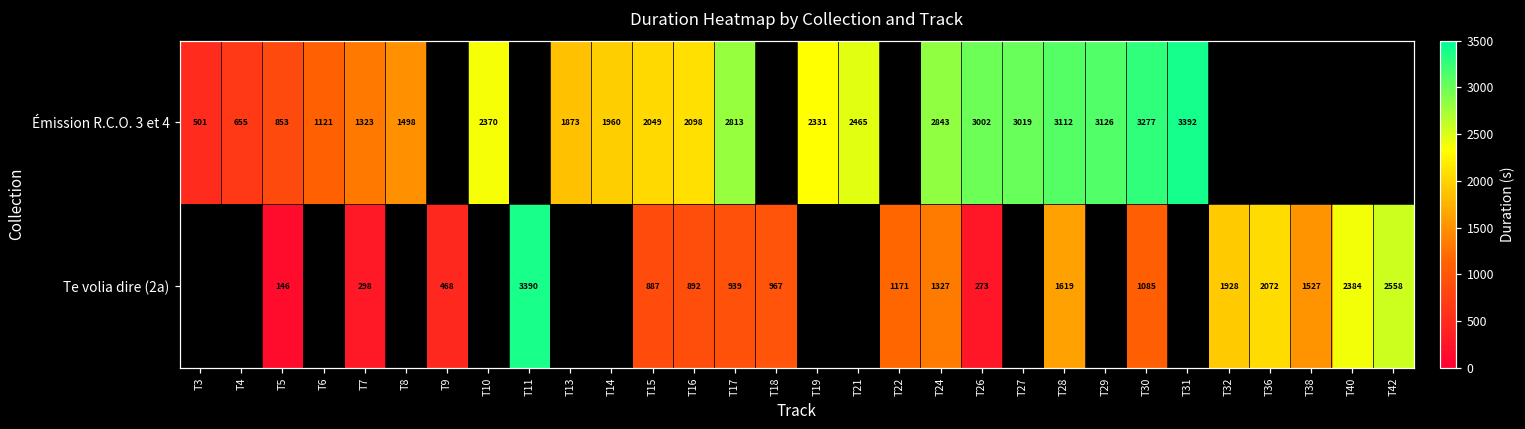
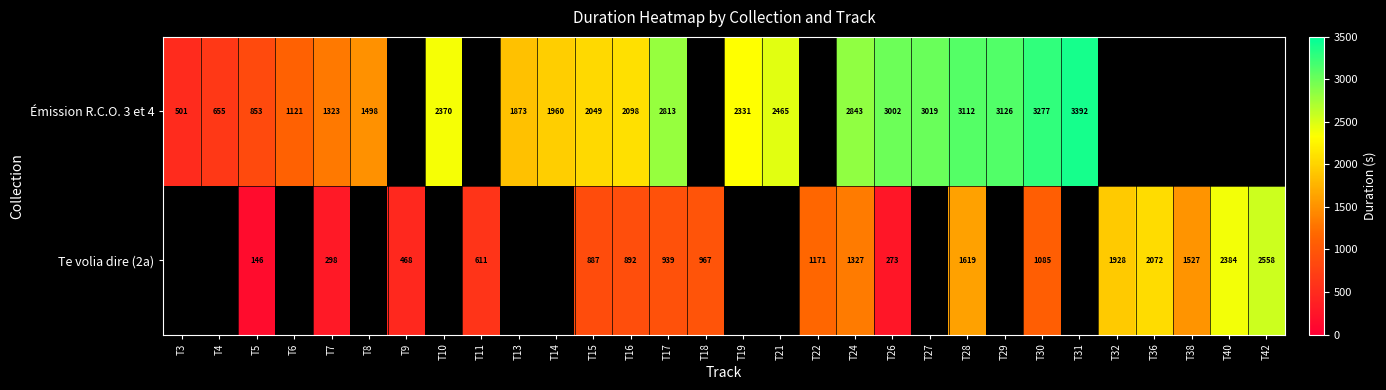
  {
    "Émission R.C.O. 3 et 4": {
      "T3": 501,
      "T4": 655,
      "T5": 853,
      "T6": 1121,
      "T7": 1323,
      "T8": 1498,
      "T10": 2370,
      "T13": 1873,
      "T14": 1960,
      "T15": 2049,
      "T16": 2098,
      "T17": 2813,
      "T19": 2331,
      "T21": 2465,
      "T24": 2843,
      "T26": 3002,
      "T27": 3019,
      "T28": 3112,
      "T29": 3126,
      "T30": 3277,
      "T31": 3392
    },
    "Te volia dire (2a)": {
      "T5": 146,
      "T7": 298,
      "T9": 468,
-     "T11": 3390,
+     "T11": 611,
      "T15": 887,
      "T16": 892,
      "T17": 939,
      "T18": 967,
      "T22": 1171,
      "T24": 1327,
      "T26": 273,
      "T28": 1619,
      "T30": 1085,
      "T32": 1928,
      "T36": 2072,
      "T38": 1527,
      "T40": 2384,
      "T42": 2558
    }
  }
